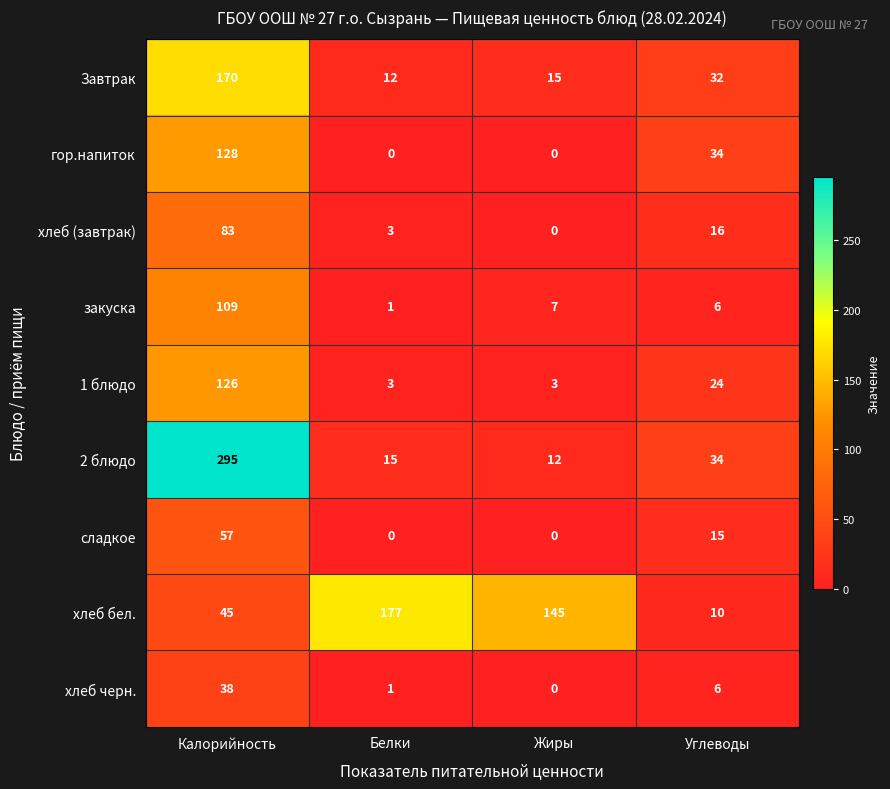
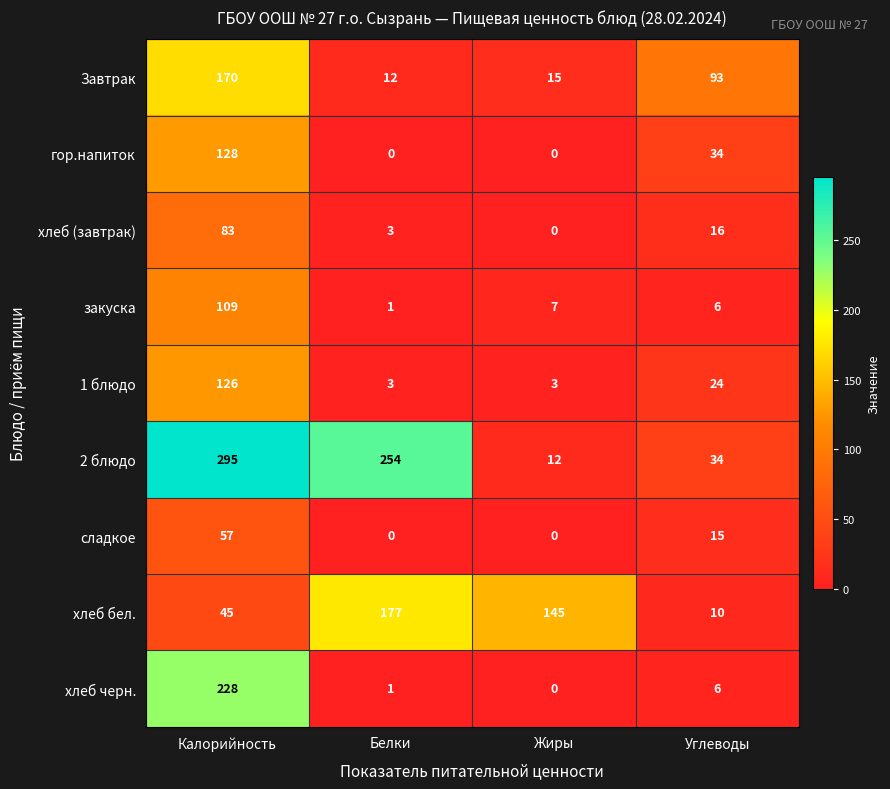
  {
    "Завтрак": {
      "Калорийность": 170,
      "Белки": 12,
      "Жиры": 15,
-     "Углеводы": 32
+     "Углеводы": 93
    },
    "гор.напиток": {
      "Калорийность": 128,
      "Белки": 0,
      "Жиры": 0,
      "Углеводы": 34
    },
    "хлеб (завтрак)": {
      "Калорийность": 83,
      "Белки": 3,
      "Жиры": 0,
      "Углеводы": 16
    },
    "закуска": {
      "Калорийность": 109,
      "Белки": 1,
      "Жиры": 7,
      "Углеводы": 6
    },
    "1 блюдо": {
      "Калорийность": 126,
      "Белки": 3,
      "Жиры": 3,
      "Углеводы": 24
    },
    "2 блюдо": {
      "Калорийность": 295,
-     "Белки": 15,
+     "Белки": 254,
      "Жиры": 12,
      "Углеводы": 34
    },
    "сладкое": {
      "Калорийность": 57,
      "Белки": 0,
      "Жиры": 0,
      "Углеводы": 15
    },
    "хлеб бел.": {
      "Калорийность": 45,
      "Белки": 177,
      "Жиры": 145,
      "Углеводы": 10
    },
    "хлеб черн.": {
-     "Калорийность": 38,
+     "Калорийность": 228,
      "Белки": 1,
      "Жиры": 0,
      "Углеводы": 6
    }
  }
